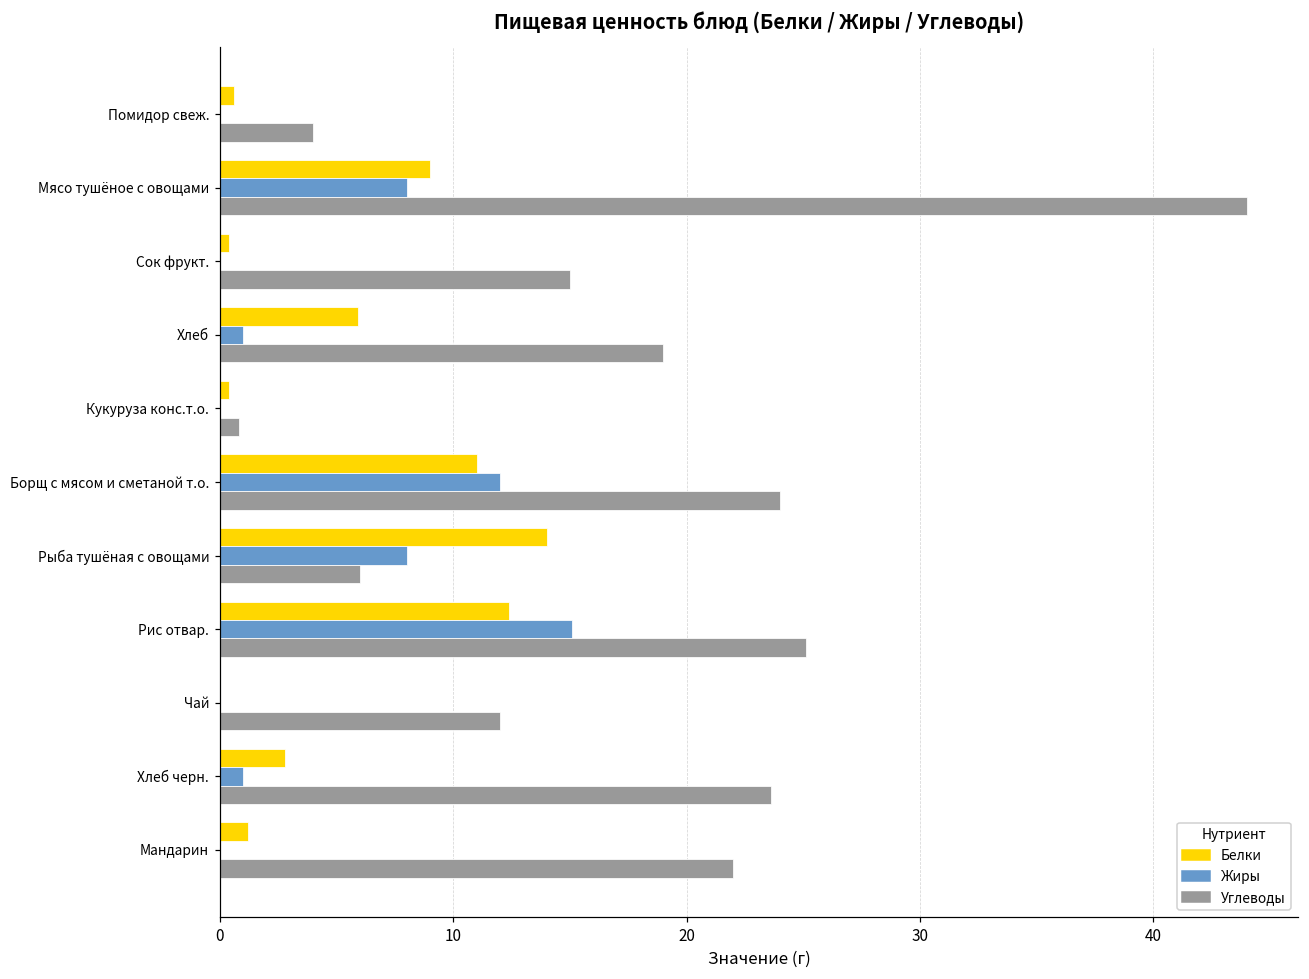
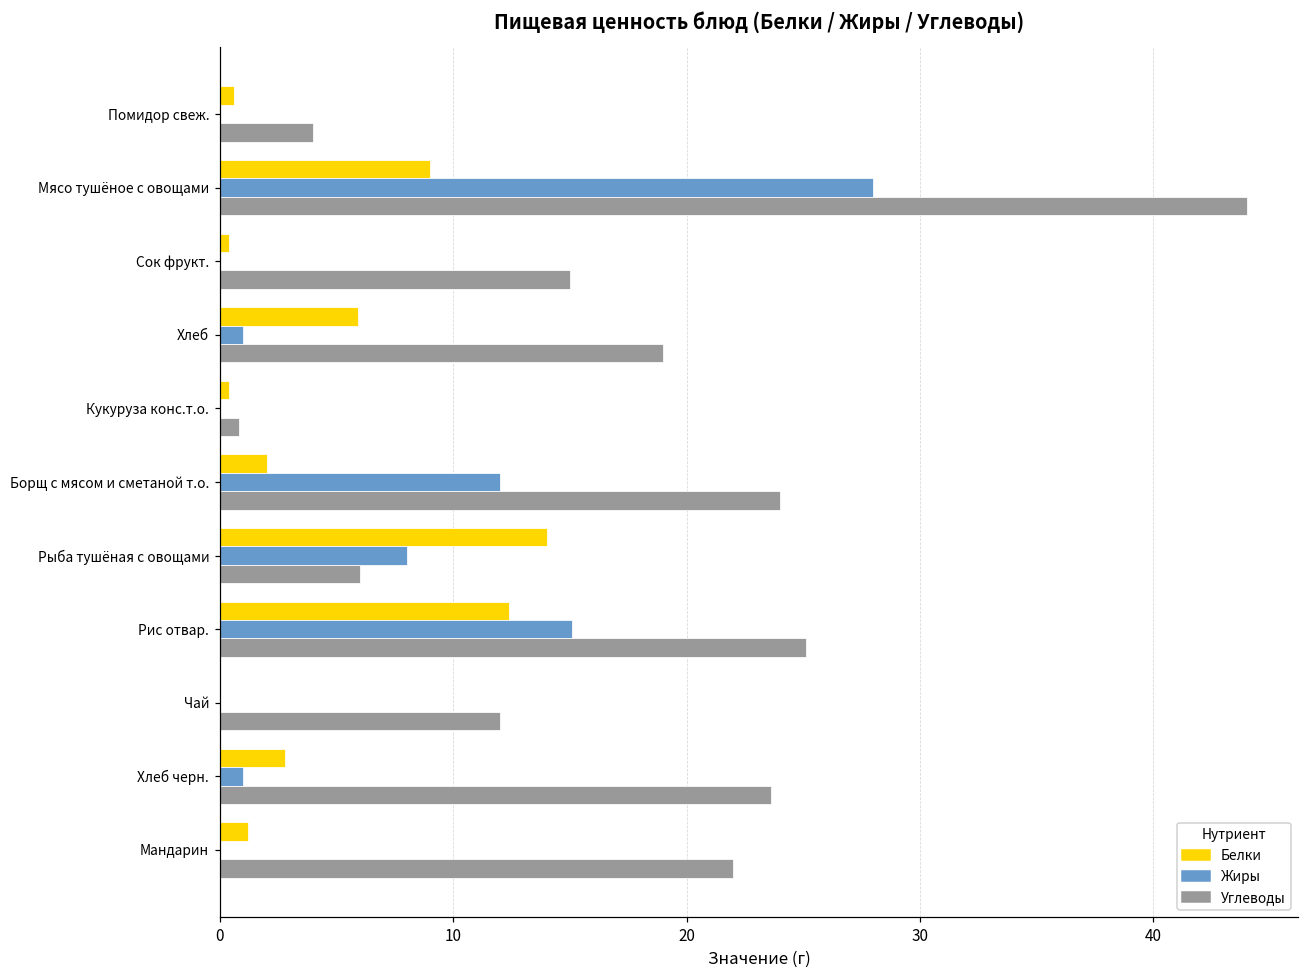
  {
    "Белки": {
      "Помидор свеж.": 0.6,
      "Мясо тушёное с овощами": 9,
      "Сок фрукт.": 0.4,
      "Хлеб": 6,
      "Кукуруза конс.т.о.": 0.4,
-     "Борщ с мясом и сметаной т.о.": 11,
+     "Борщ с мясом и сметаной т.о.": 2,
      "Рыба тушёная с овощами": 14,
      "Рис отвар.": 12.4,
      "Чай": 0,
      "Хлеб черн.": 2.8,
      "Мандарин": 1.2
    },
    "Жиры": {
      "Помидор свеж.": 0,
-     "Мясо тушёное с овощами": 8,
+     "Мясо тушёное с овощами": 28,
      "Сок фрукт.": 0,
      "Хлеб": 1,
      "Кукуруза конс.т.о.": 0,
      "Борщ с мясом и сметаной т.о.": 12,
      "Рыба тушёная с овощами": 8,
      "Рис отвар.": 15,
      "Чай": 0,
      "Хлеб черн.": 1,
      "Мандарин": 0
    },
    "Углеводы": {
      "Помидор свеж.": 4,
      "Мясо тушёное с овощами": 44,
      "Сок фрукт.": 15,
      "Хлеб": 19,
      "Кукуруза конс.т.о.": 0.8,
      "Борщ с мясом и сметаной т.о.": 24,
      "Рыба тушёная с овощами": 6,
      "Рис отвар.": 25,
      "Чай": 12,
      "Хлеб черн.": 23.6,
      "Мандарин": 22
    }
  }
